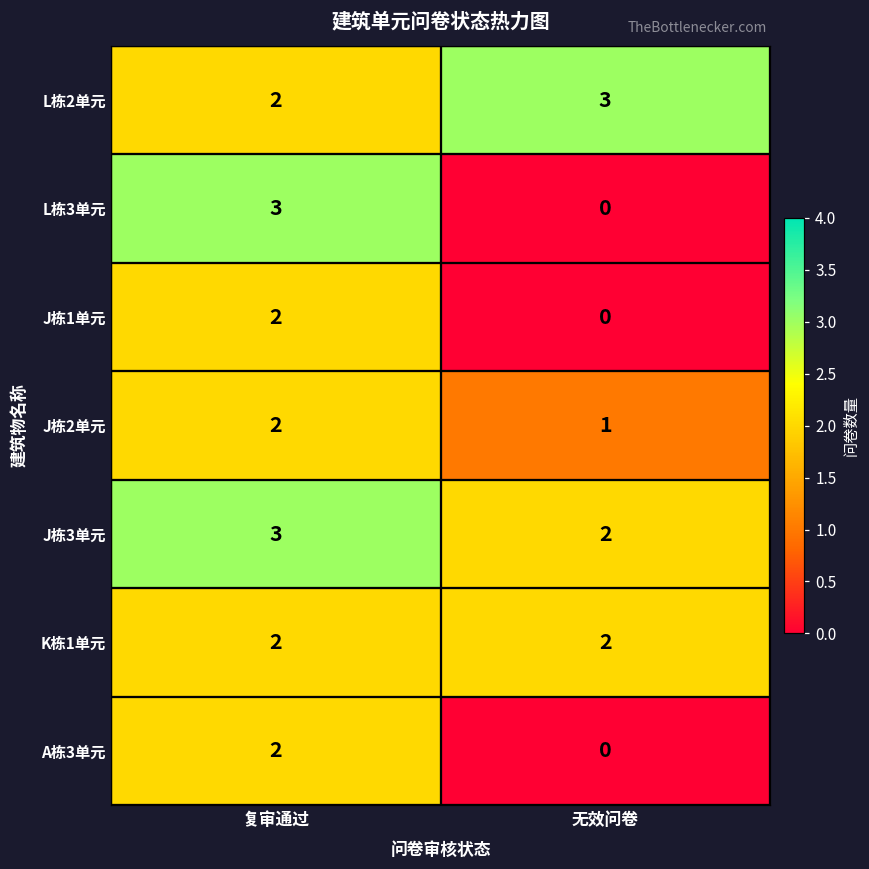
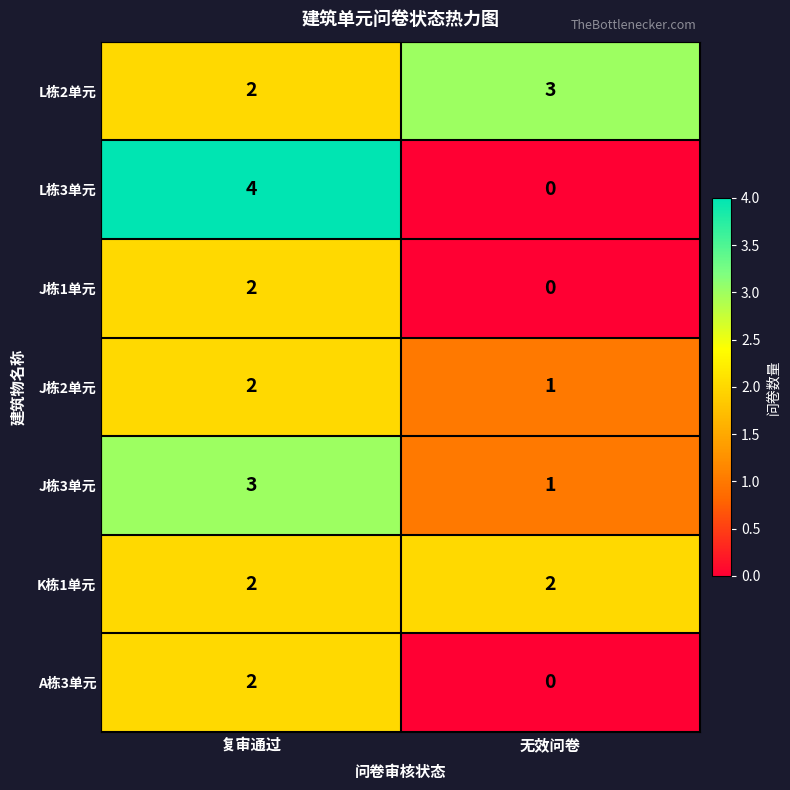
  {
    "L栋2单元": {
      "复审通过": 2,
      "无效问卷": 3
    },
    "L栋3单元": {
-     "复审通过": 3,
+     "复审通过": 4,
      "无效问卷": 0
    },
    "J栋1单元": {
      "复审通过": 2,
      "无效问卷": 0
    },
    "J栋2单元": {
      "复审通过": 2,
      "无效问卷": 1
    },
    "J栋3单元": {
      "复审通过": 3,
-     "无效问卷": 2
+     "无效问卷": 1
    },
    "K栋1单元": {
      "复审通过": 2,
      "无效问卷": 2
    },
    "A栋3单元": {
      "复审通过": 2,
      "无效问卷": 0
    }
  }
